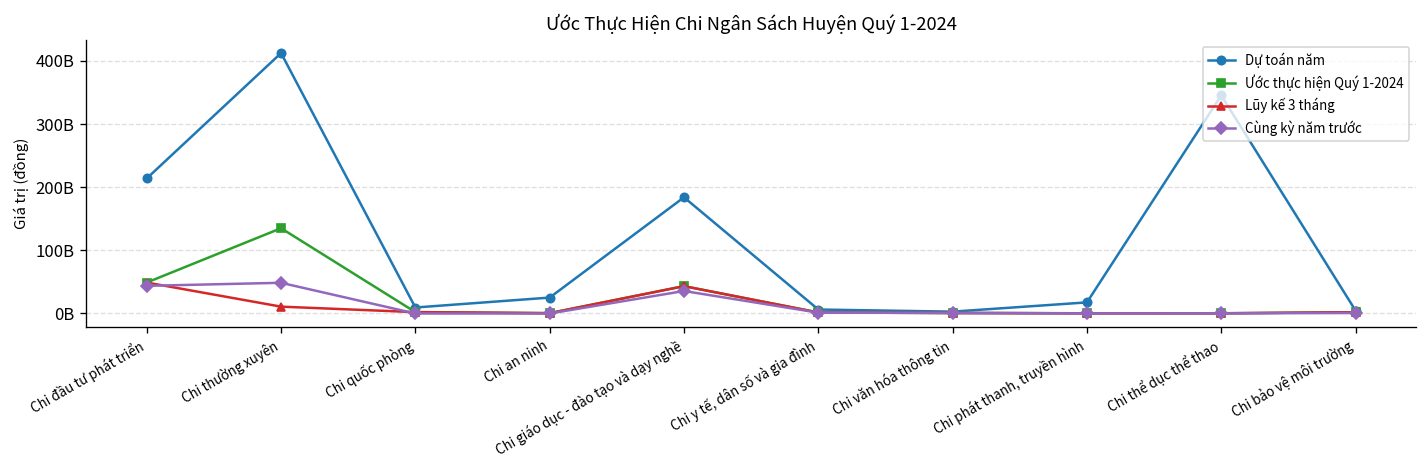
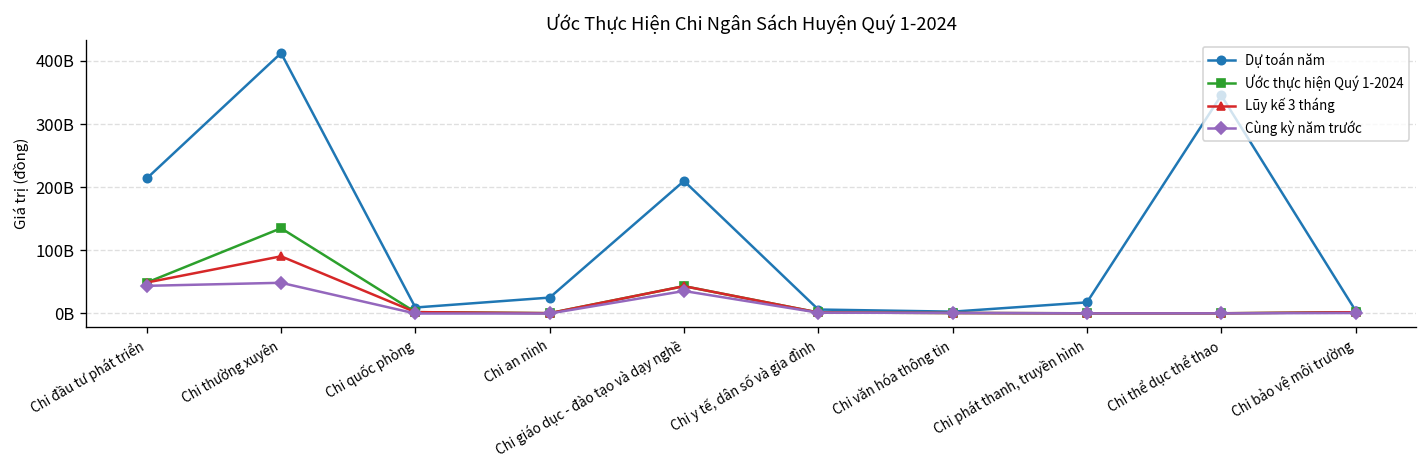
  {
    "Dự toán năm": {
      "Chi đầu tư phát triển": 210000000000,
      "Chi thường xuyên": 410000000000,
      "Chi quốc phòng": 10000000000,
      "Chi an ninh": 30000000000,
-     "Chi giáo dục - đào tạo và dạy nghề": 180000000000,
+     "Chi giáo dục - đào tạo và dạy nghề": 210000000000,
      "Chi phát thanh, truyền hình": 20000000000
    },
    "Ước thực hiện Quý 1-2024": {
      "Chi thường xuyên": 140000000000
    },
    "Lũy kế 3 tháng": {
-     "Chi thường xuyên": 10000000000
+     "Chi thường xuyên": 90000000000
    },
    "Cùng kỳ năm trước": {
      "Chi đầu tư phát triển": 40000000000,
      "Chi thường xuyên": 50000000000,
      "Chi giáo dục - đào tạo và dạy nghề": 40000000000
    }
  }
